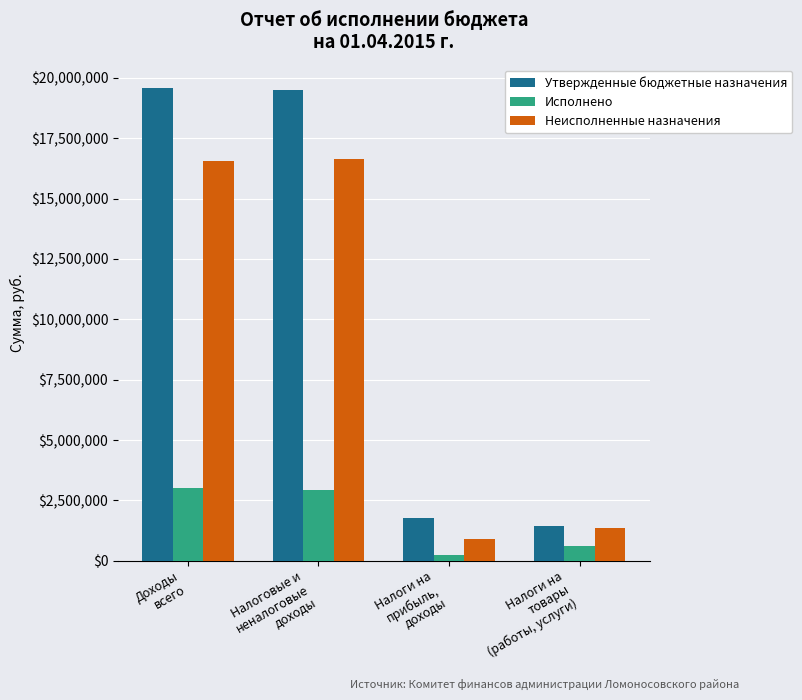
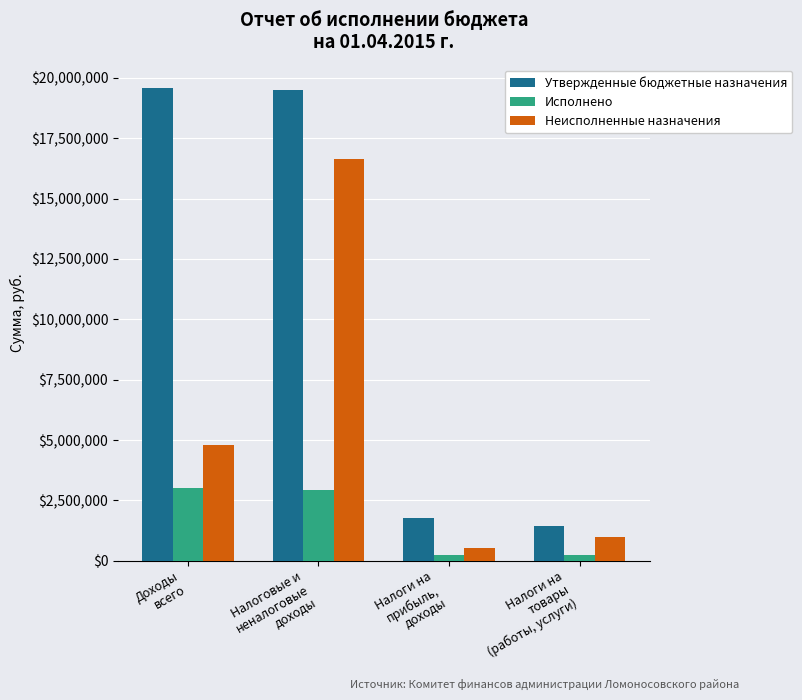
  {
    "Утвержденные бюджетные назначения": {
      "Доходы всего": "$19,600,000",
      "Налоговые и неналоговые доходы": "$19,500,000",
      "Налоги на прибыль, доходы": "$1,800,000",
      "Налоги на товары (работы, услуги)": "$1,400,000"
    },
    "Исполнено": {
      "Доходы всего": "$3,000,000",
      "Налоговые и неналоговые доходы": "$2,900,000",
      "Налоги на прибыль, доходы": "$200,000",
-     "Налоги на товары (работы, услуги)": "$600,000"
+     "Налоги на товары (работы, услуги)": "$300,000"
    },
    "Неисполненные назначения": {
-     "Доходы всего": "$16,600,000",
+     "Доходы всего": "$4,800,000",
      "Налоговые и неналоговые доходы": "$16,600,000",
-     "Налоги на прибыль, доходы": "$900,000",
-     "Налоги на товары (работы, услуги)": "$1,400,000"
+     "Налоги на прибыль, доходы": "$500,000",
+     "Налоги на товары (работы, услуги)": "$1,000,000"
    }
  }
